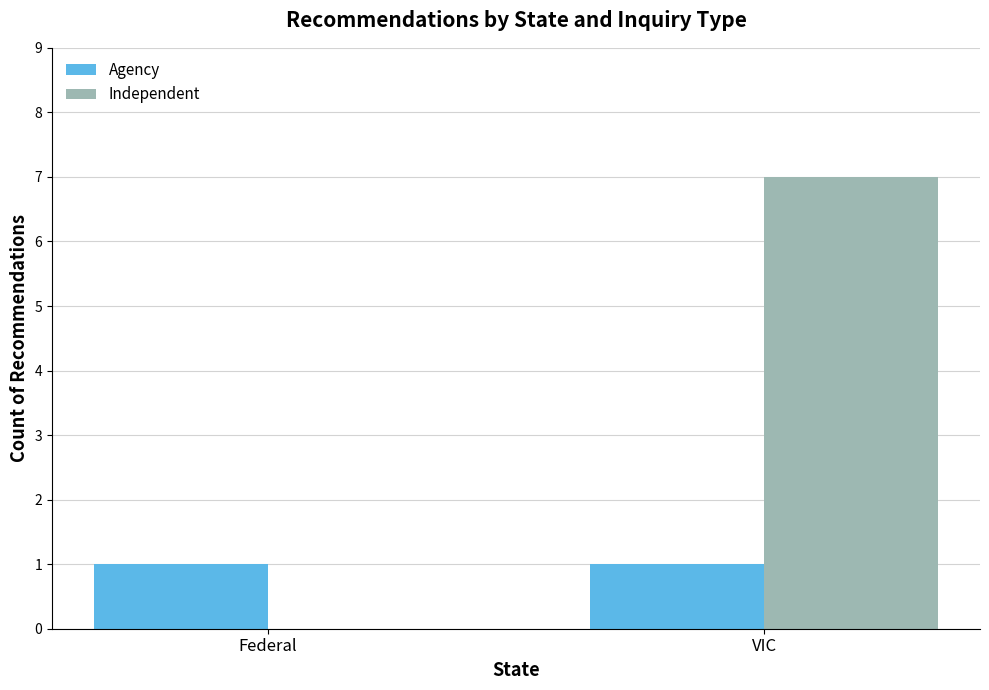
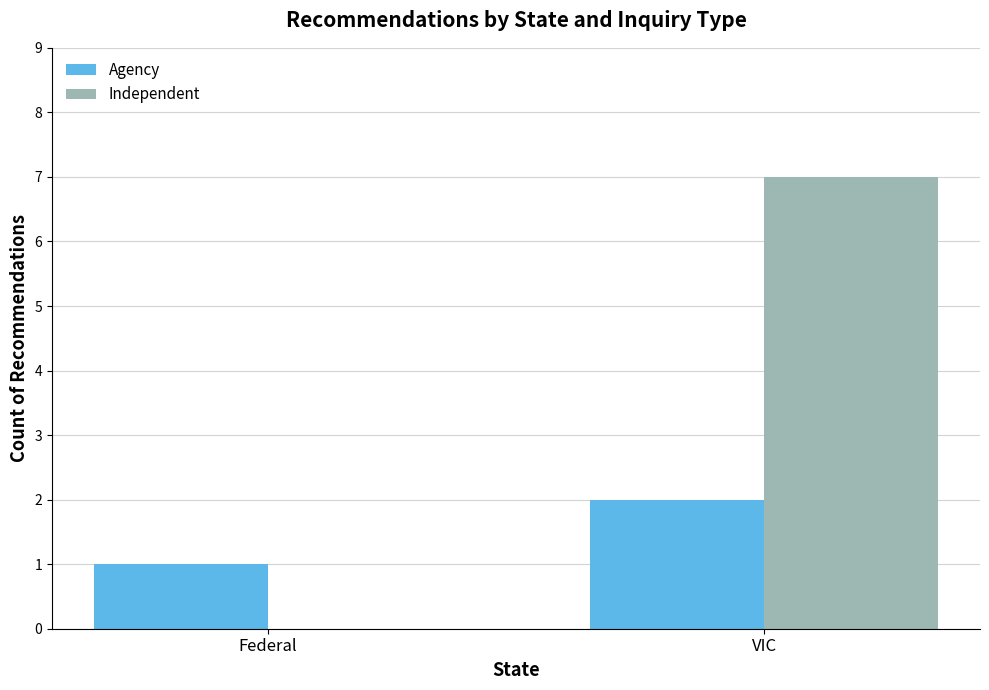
  {
    "Agency": {
      "Federal": 1,
-     "VIC": 1
+     "VIC": 2
    },
    "Independent": {
      "Federal": 0,
      "VIC": 7
    }
  }
